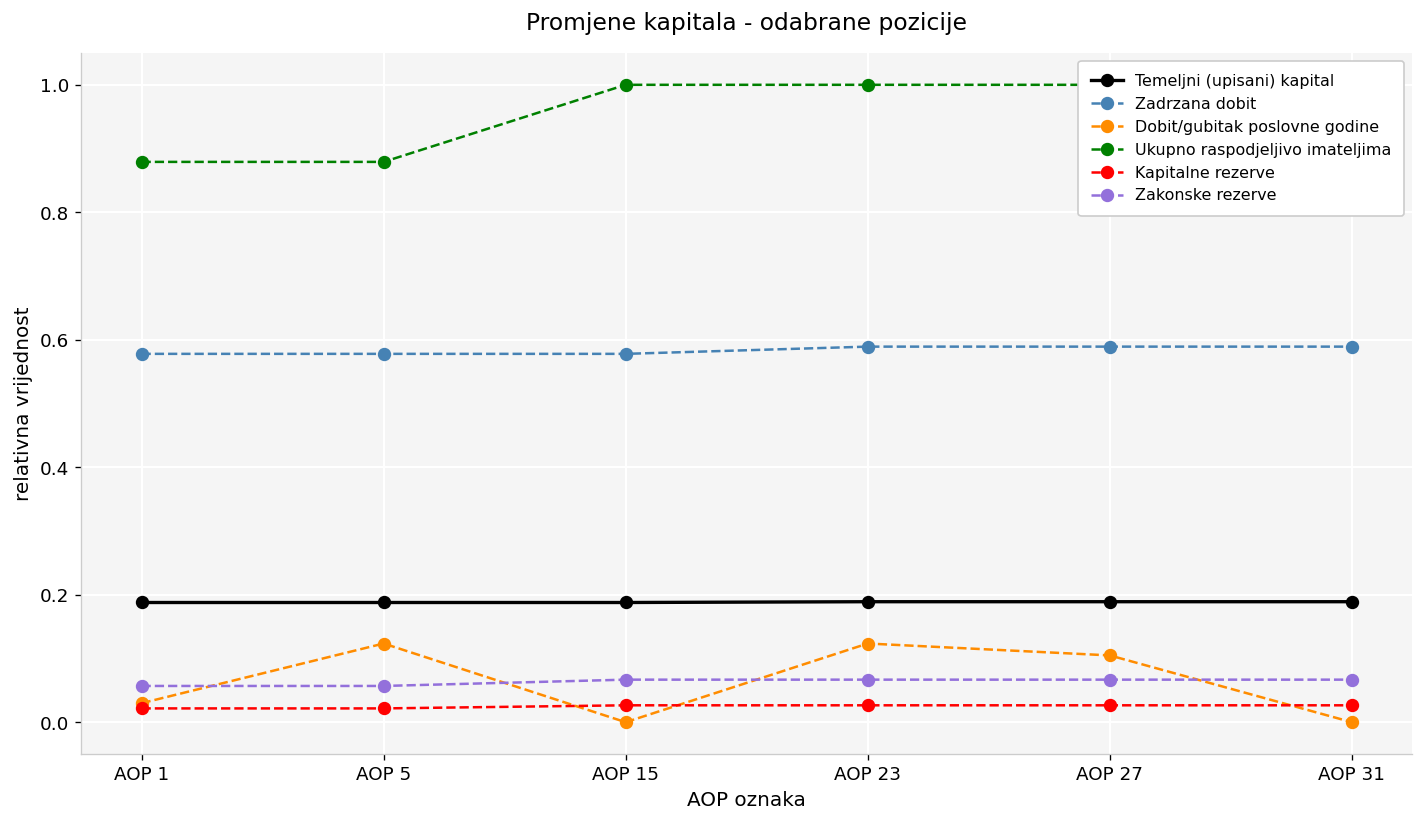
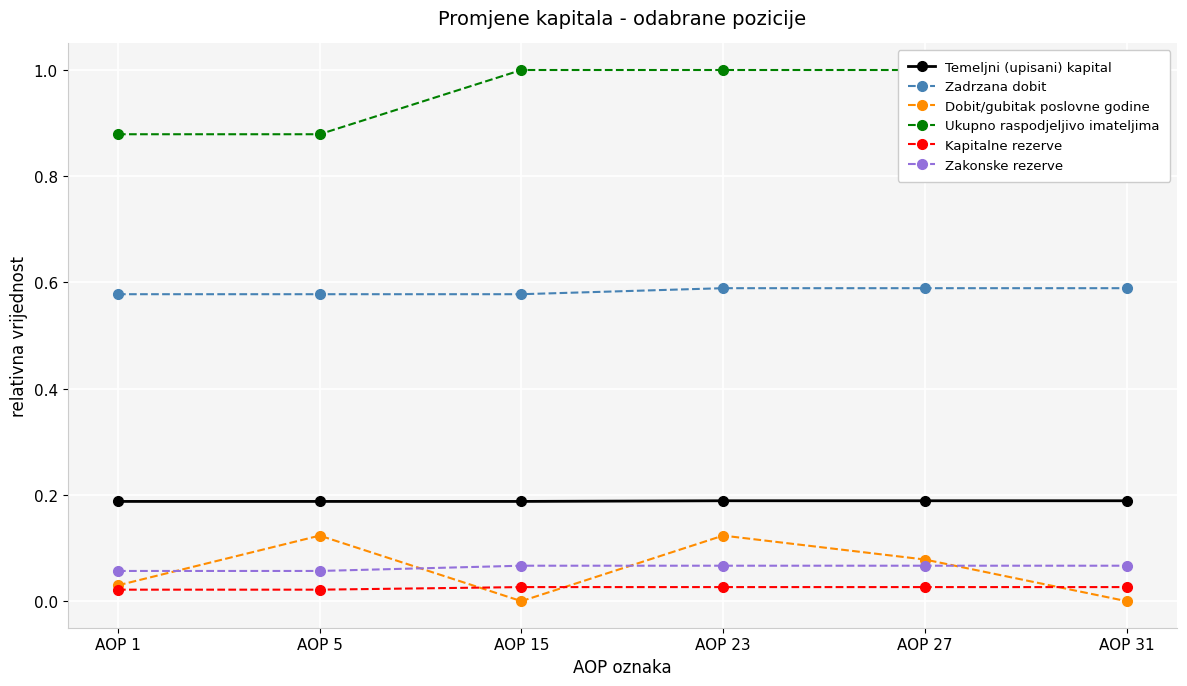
  {
    "Temeljni (upisani) kapital": {
      "AOP 1": 0.19,
      "AOP 5": 0.19,
      "AOP 15": 0.19,
      "AOP 23": 0.19,
      "AOP 27": 0.19,
      "AOP 31": 0.19
    },
    "Zadrzana dobit": {
      "AOP 1": 0.58,
      "AOP 5": 0.58,
      "AOP 15": 0.58,
      "AOP 23": 0.59,
      "AOP 27": 0.59,
      "AOP 31": 0.59
    },
    "Dobit/gubitak poslovne godine": {
      "AOP 1": 0.03,
      "AOP 5": 0.12,
      "AOP 15": 0.00,
      "AOP 23": 0.12,
-     "AOP 27": 0.10,
+     "AOP 27": 0.08,
      "AOP 31": 0.00
    },
    "Ukupno raspodjeljivo imateljima": {
      "AOP 1": 0.88,
      "AOP 5": 0.88,
      "AOP 15": 1.00,
      "AOP 23": 1.00
    },
    "Kapitalne rezerve": {
      "AOP 1": 0.02,
      "AOP 5": 0.02,
      "AOP 15": 0.03,
      "AOP 23": 0.03,
      "AOP 27": 0.03,
      "AOP 31": 0.03
    },
    "Zakonske rezerve": {
      "AOP 1": 0.06,
      "AOP 5": 0.06,
      "AOP 15": 0.07,
      "AOP 23": 0.07,
      "AOP 27": 0.07,
      "AOP 31": 0.07
    }
  }
